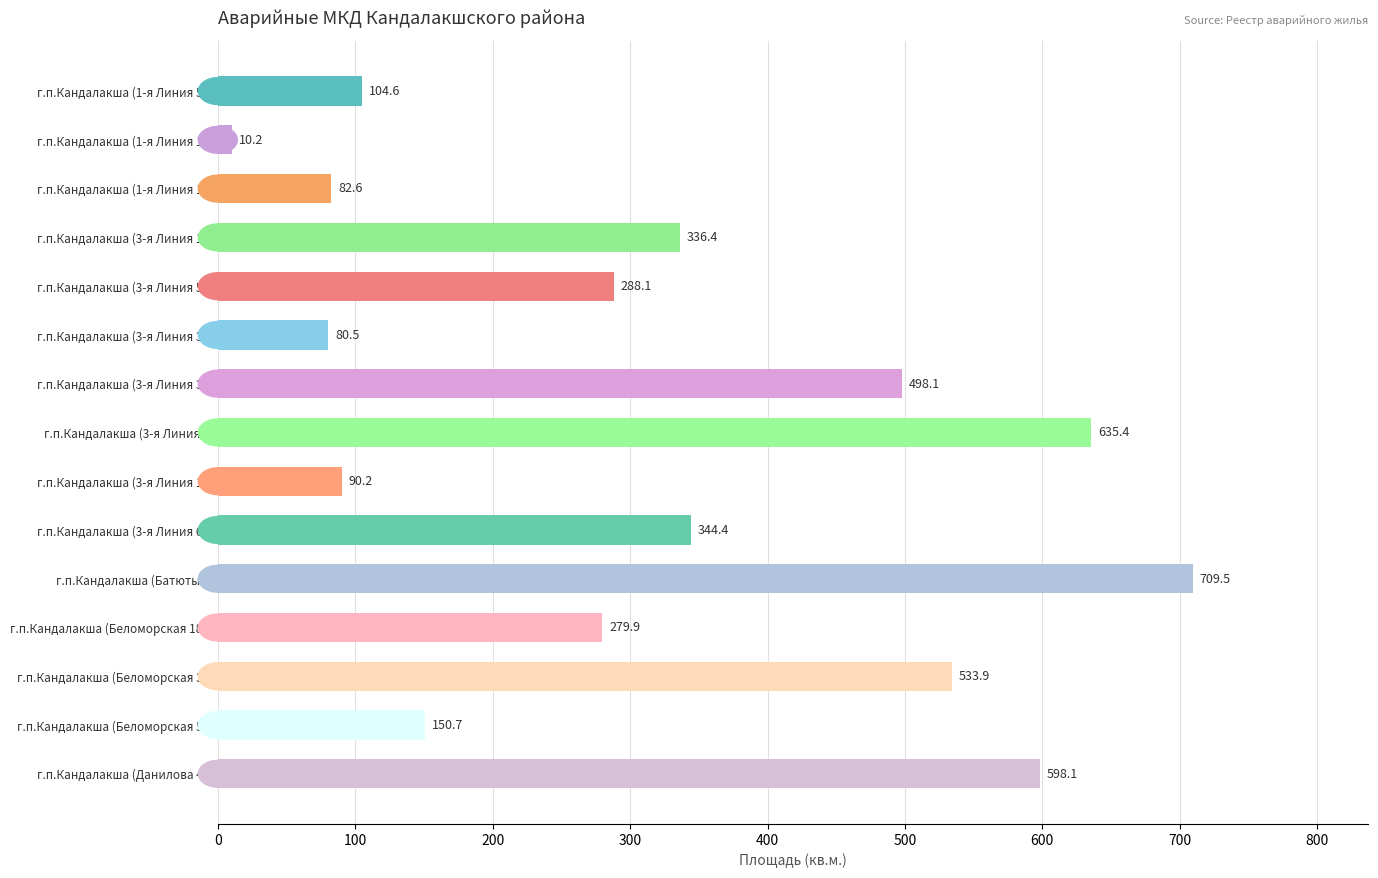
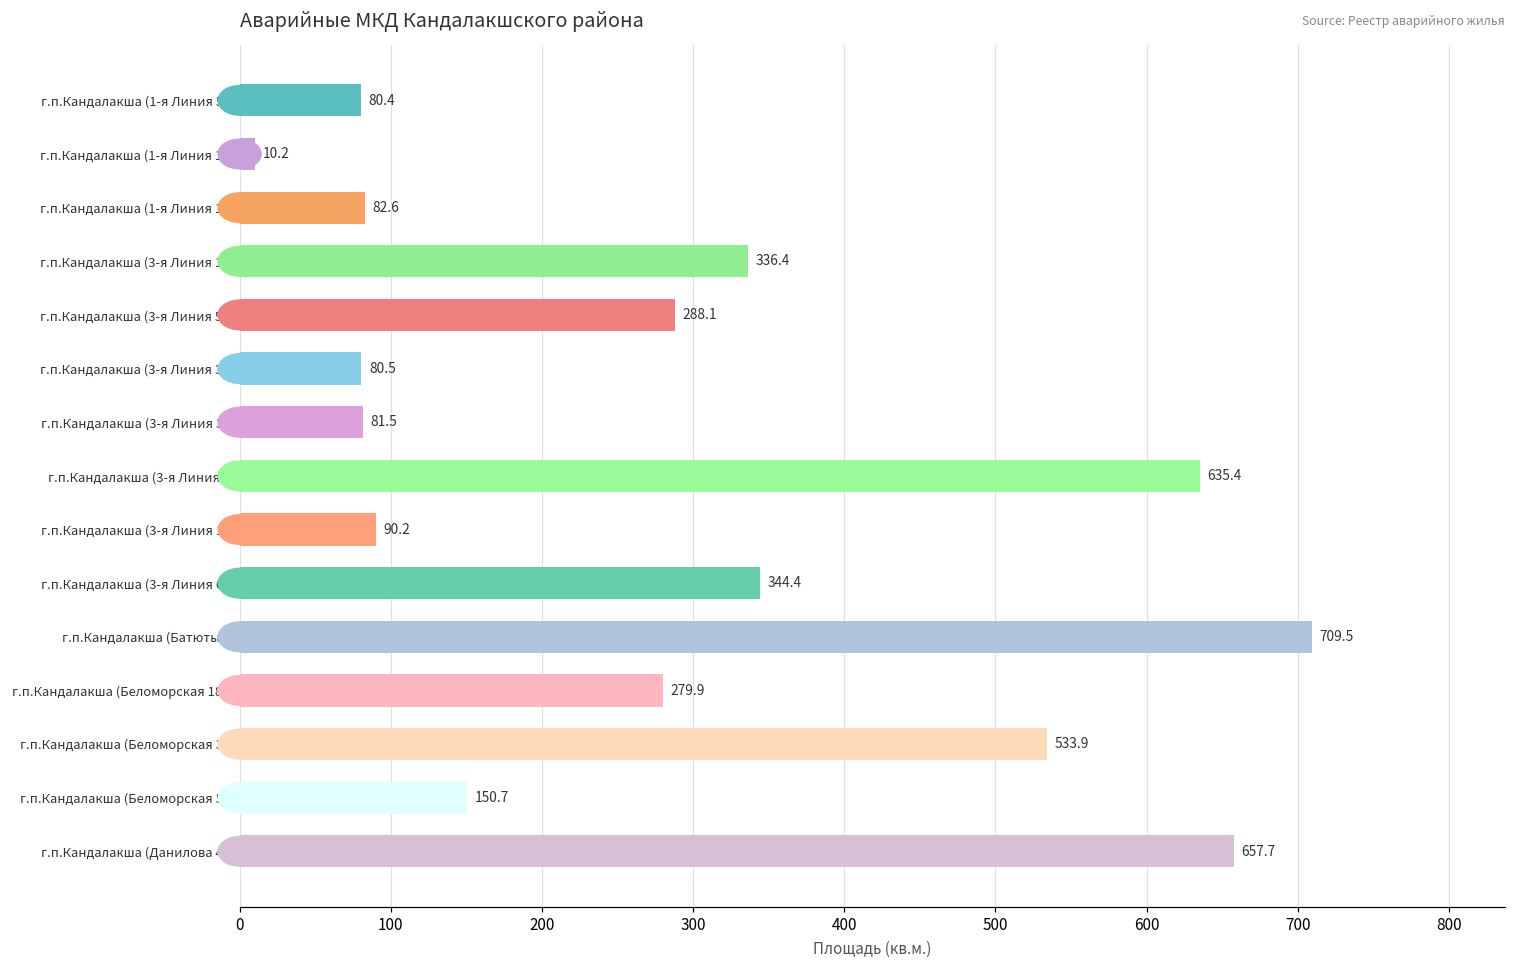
  {
-   "г.п.Кандалакша (1-я Линия 57)": 104.6,
+   "г.п.Кандалакша (1-я Линия 57)": 80.4,
    "г.п.Кандалакша (1-я Линия 11)": 82.6,
    "г.п.Кандалакша (3-я Линия 19)": 336.4,
    "г.п.Кандалакша (3-я Линия 59)": 288.1,
    "г.п.Кандалакша (3-я Линия 33)": 80.5,
-   "г.п.Кандалакша (3-я Линия 37)": 498.1,
+   "г.п.Кандалакша (3-я Линия 37)": 81.5,
    "г.п.Кандалакша (3-я Линия 9)": 635.4,
    "г.п.Кандалакша (3-я Линия 17)": 90.2,
    "г.п.Кандалакша (3-я Линия 60)": 344.4,
    "г.п.Кандалакша (Батюты 3)": 709.5,
    "г.п.Кандалакша (Беломорская 18а)": 279.9,
    "г.п.Кандалакша (Беломорская 36)": 533.9,
    "г.п.Кандалакша (Беломорская 50)": 150.7,
-   "г.п.Кандалакша (Данилова 47)": 598.1
+   "г.п.Кандалакша (Данилова 47)": 657.7
  }
